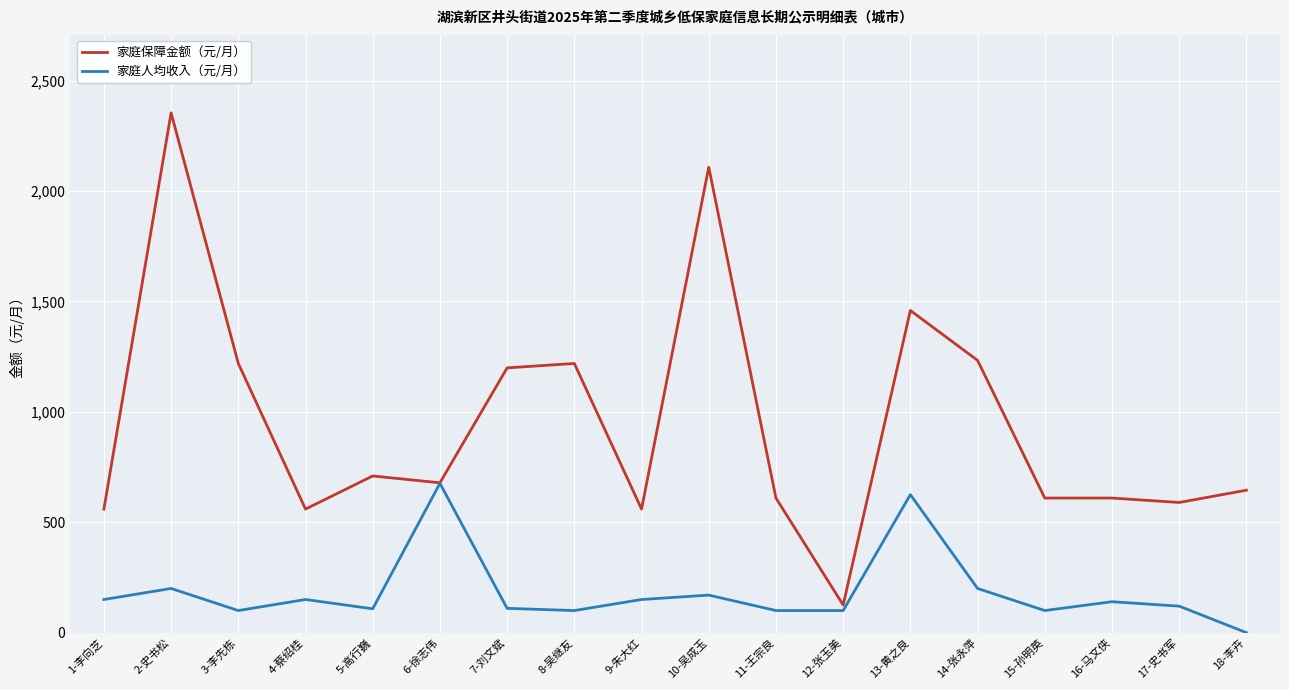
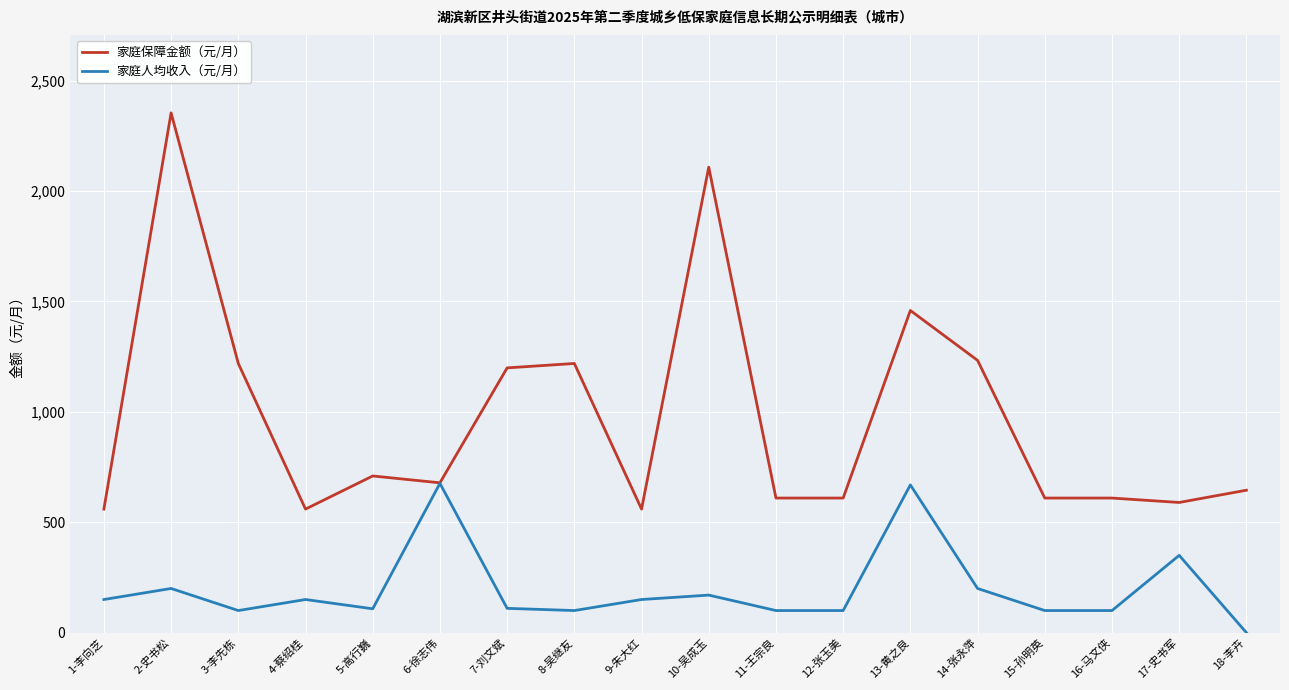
  {
    "家庭保障金额（元/月）": {
      "1-李向芝": "560",
      "2-史书松": "2,350",
      "3-李先栋": "1,220",
      "4-蔡绍桂": "560",
      "5-高行巍": "710",
      "7-刘文斌": "1,200",
      "8-吴继友": "1,220",
      "9-朱大红": "560",
      "10-吴成玉": "2,110",
      "11-王宗良": "610",
-     "12-张玉美": "130",
+     "12-张玉美": "610",
      "13-黄之良": "1,460",
      "14-张永萍": "1,230",
      "15-孙明英": "610",
      "16-马文侠": "610",
      "17-史书军": "590",
      "18-李卉": "650"
    },
    "家庭人均收入（元/月）": {
      "1-李向芝": "150",
      "2-史书松": "200",
      "3-李先栋": "100",
      "4-蔡绍桂": "150",
      "5-高行巍": "110",
      "7-刘文斌": "110",
      "8-吴继友": "100",
      "9-朱大红": "150",
      "10-吴成玉": "170",
      "11-王宗良": "100",
      "12-张玉美": "100",
-     "13-黄之良": "630",
+     "13-黄之良": "670",
      "14-张永萍": "200",
      "15-孙明英": "100",
-     "16-马文侠": "140",
-     "17-史书军": "120",
+     "16-马文侠": "100",
+     "17-史书军": "350",
      "18-李卉": "0"
    }
  }
